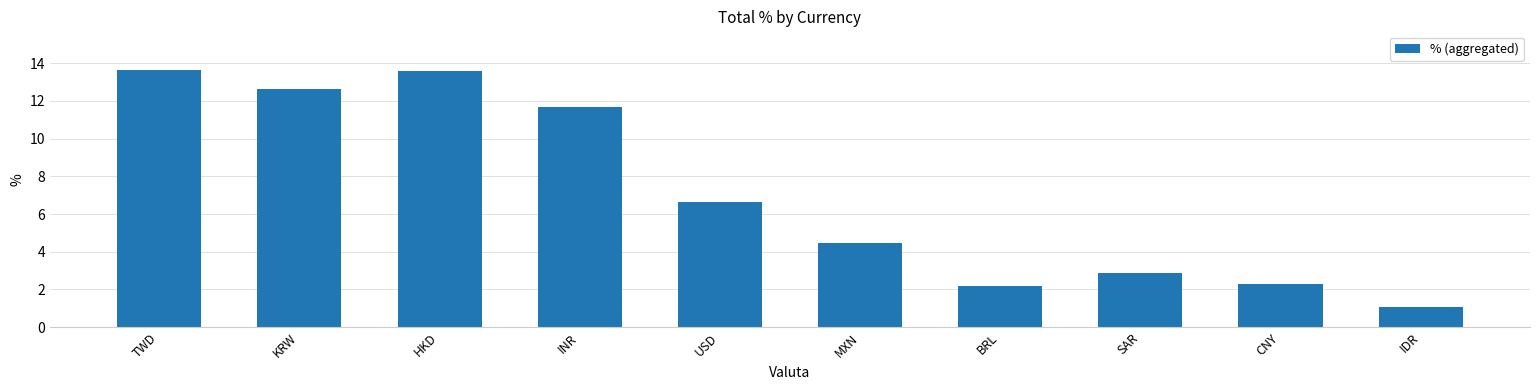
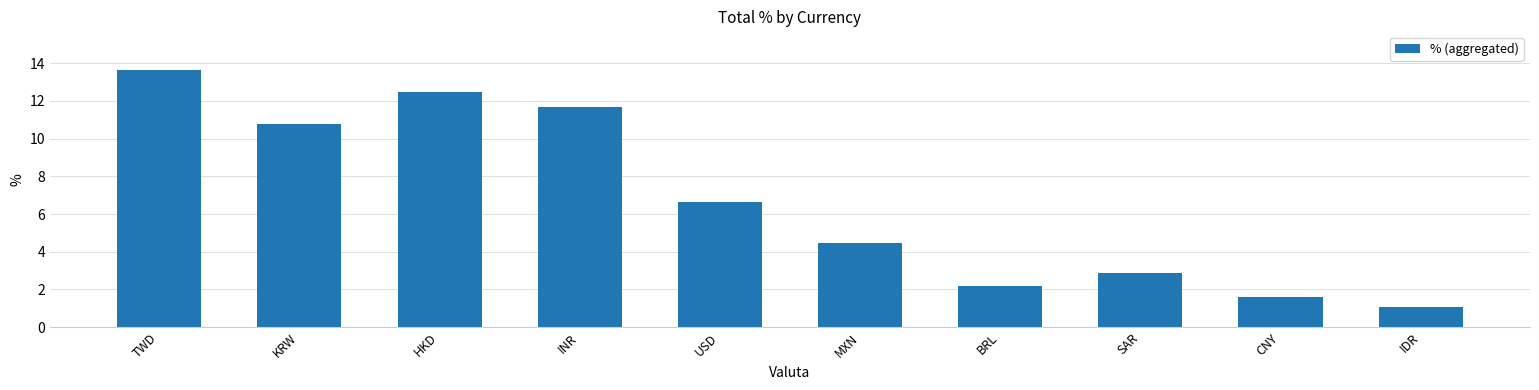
  {
    "TWD": 13.6,
-   "KRW": 12.6,
-   "HKD": 13.6,
+   "KRW": 10.8,
+   "HKD": 12.5,
    "INR": 11.7,
    "USD": 6.6,
    "MXN": 4.5,
    "BRL": 2.2,
    "SAR": 2.9,
-   "CNY": 2.3,
+   "CNY": 1.6,
    "IDR": 1.1
  }
